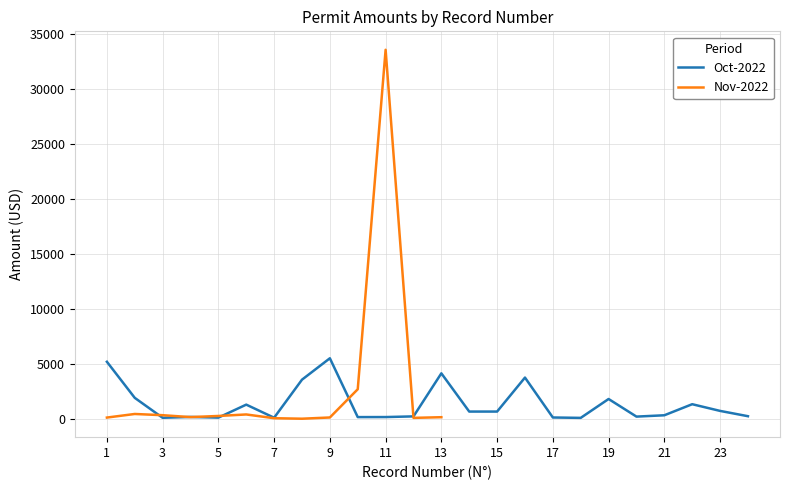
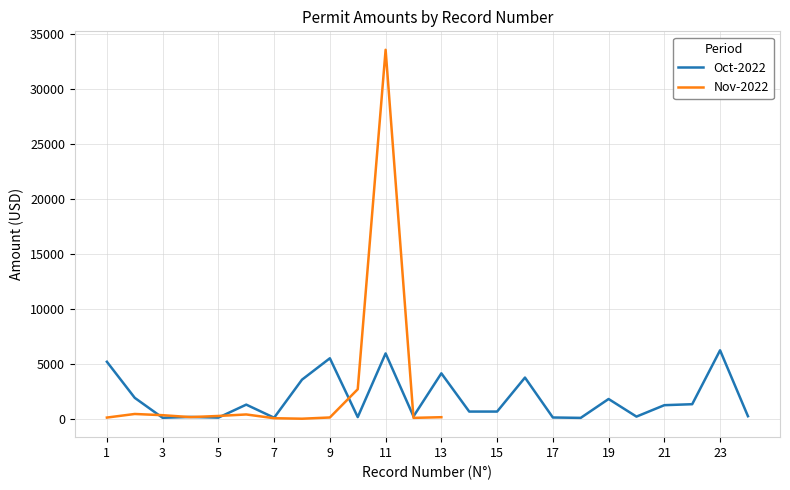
  {
    "Oct-2022": {
      "1": 5200,
      "3": 100,
      "9": 5500,
-     "11": 200,
+     "11": 6000,
      "13": 4200,
      "15": 700,
      "17": 200,
      "19": 1800,
-     "21": 400,
-     "23": 700
+     "21": 1300,
+     "23": 6200
    },
    "Nov-2022": {
      "1": 100,
      "3": 400,
      "9": 200,
      "11": 33500,
      "13": 200
    }
  }
